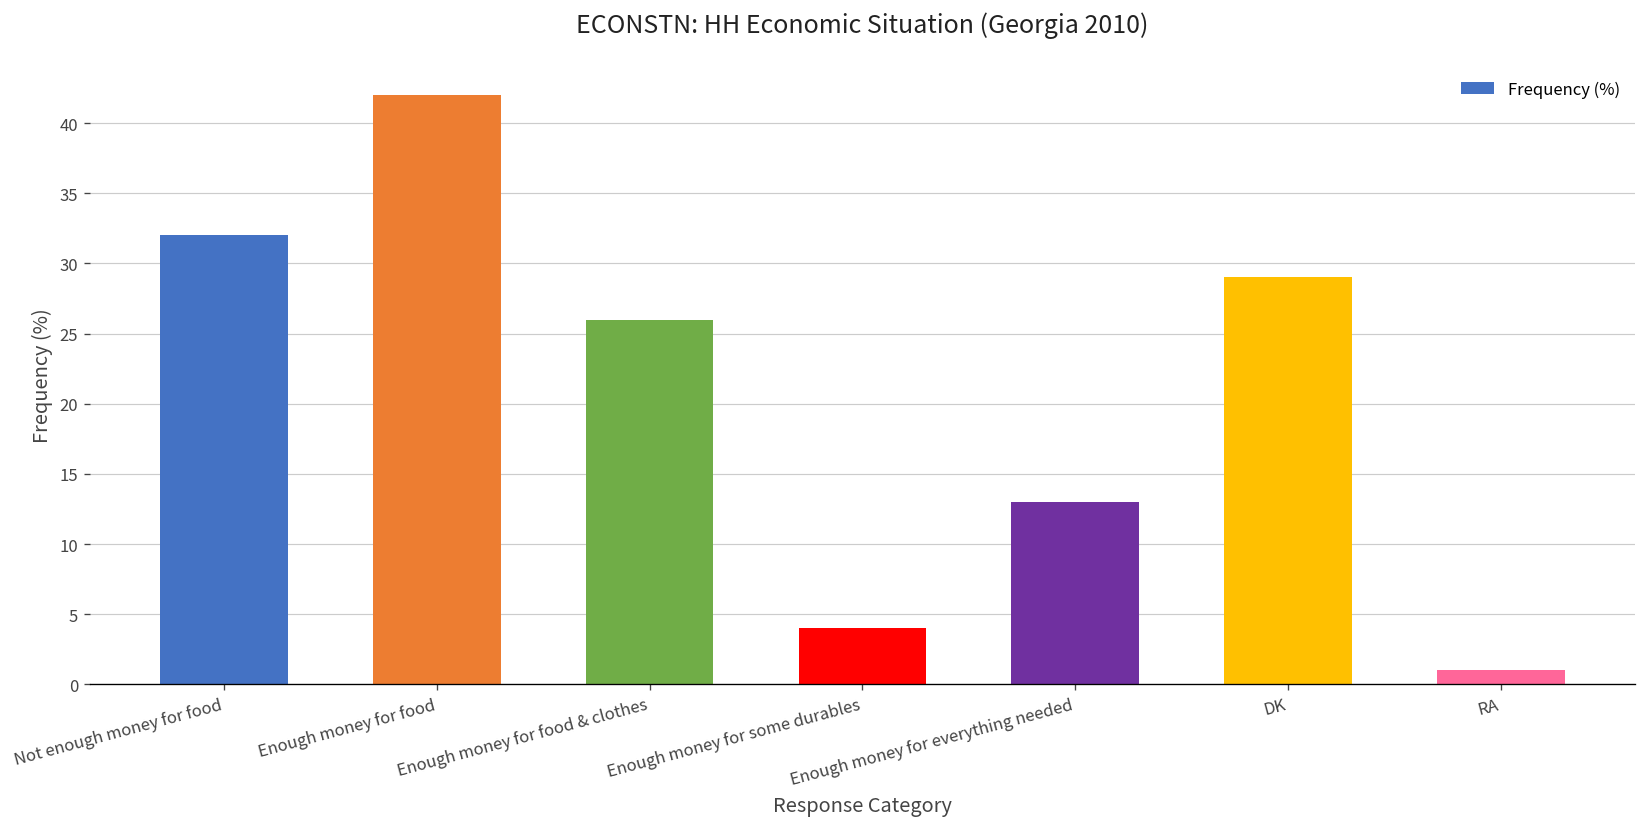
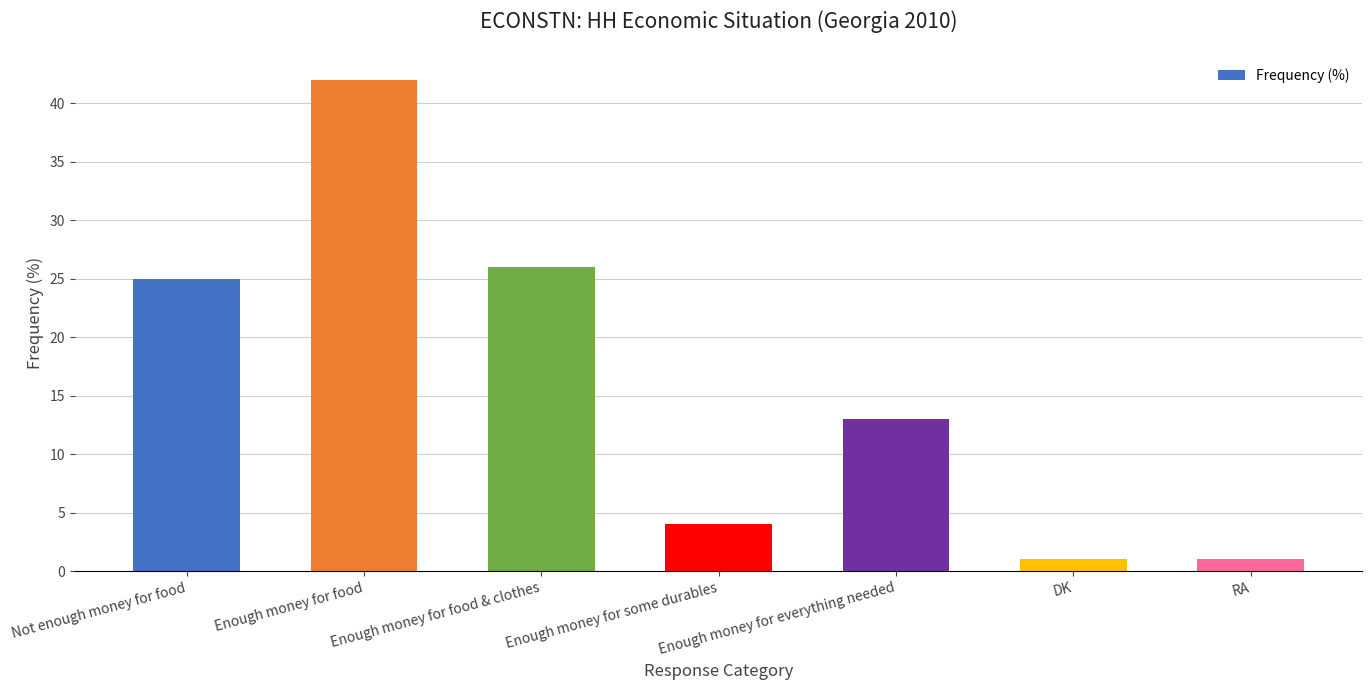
  {
-   "Not enough money for food": 32,
+   "Not enough money for food": 25,
    "Enough money for food": 42,
    "Enough money for food & clothes": 26,
    "Enough money for some durables": 4,
    "Enough money for everything needed": 13,
-   "DK": 29,
+   "DK": 1,
    "RA": 1
  }
